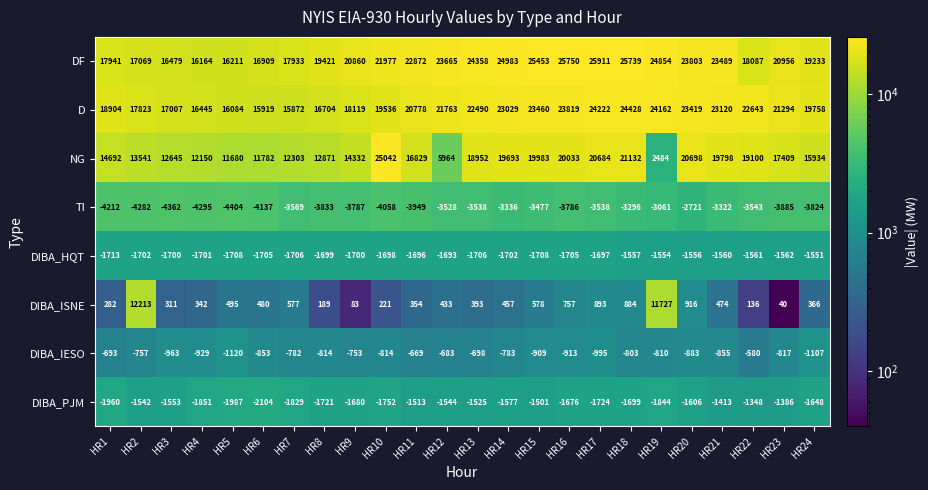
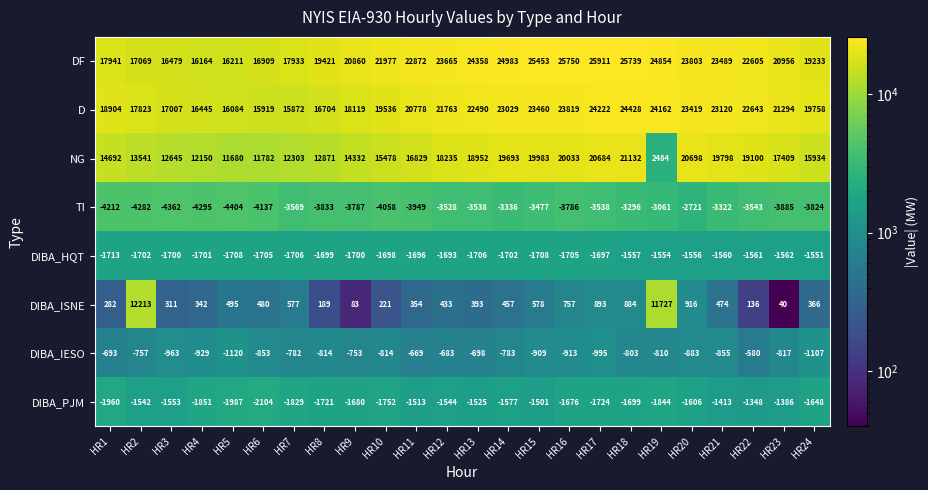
  {
    "DF": {
      "HR1": 17941,
      "HR2": 17069,
      "HR3": 16479,
      "HR4": 16164,
      "HR5": 16211,
      "HR6": 16909,
      "HR7": 17933,
      "HR8": 19421,
      "HR9": 20860,
      "HR10": 21977,
      "HR11": 22872,
      "HR12": 23665,
      "HR13": 24358,
      "HR14": 24983,
      "HR15": 25453,
      "HR16": 25750,
      "HR17": 25911,
      "HR18": 25739,
      "HR19": 24854,
      "HR20": 23803,
      "HR21": 23489,
-     "HR22": 18087,
+     "HR22": 22605,
      "HR23": 20956,
      "HR24": 19233
    },
    "D": {
      "HR1": 18904,
      "HR2": 17823,
      "HR3": 17007,
      "HR4": 16445,
      "HR5": 16084,
      "HR6": 15919,
      "HR7": 15872,
      "HR8": 16704,
      "HR9": 18119,
      "HR10": 19536,
      "HR11": 20778,
      "HR12": 21763,
      "HR13": 22490,
      "HR14": 23029,
      "HR15": 23460,
      "HR16": 23819,
      "HR17": 24222,
      "HR18": 24428,
      "HR19": 24162,
      "HR20": 23419,
      "HR21": 23120,
      "HR22": 22643,
      "HR23": 21294,
      "HR24": 19758
    },
    "NG": {
      "HR1": 14692,
      "HR2": 13541,
      "HR3": 12645,
      "HR4": 12150,
      "HR5": 11680,
      "HR6": 11782,
      "HR7": 12303,
      "HR8": 12871,
      "HR9": 14332,
-     "HR10": 25042,
+     "HR10": 15478,
      "HR11": 16829,
-     "HR12": 5964,
+     "HR12": 18235,
      "HR13": 18952,
      "HR14": 19693,
      "HR15": 19983,
      "HR16": 20033,
      "HR17": 20684,
      "HR18": 21132,
      "HR19": 2484,
      "HR20": 20698,
      "HR21": 19798,
      "HR22": 19100,
      "HR23": 17409,
      "HR24": 15934
    },
    "TI": {
      "HR1": -4212,
      "HR2": -4282,
      "HR3": -4362,
      "HR4": -4295,
      "HR5": -4404,
      "HR6": -4137,
      "HR7": -3569,
      "HR8": -3833,
      "HR9": -3787,
      "HR10": -4058,
      "HR11": -3949,
      "HR12": -3528,
      "HR13": -3538,
      "HR14": -3336,
      "HR15": -3477,
      "HR16": -3786,
      "HR17": -3538,
      "HR18": -3296,
      "HR19": -3061,
      "HR20": -2721,
      "HR21": -3322,
      "HR22": -3543,
      "HR23": -3885,
      "HR24": -3824
    },
    "DIBA_HQT": {
      "HR1": -1713,
      "HR2": -1702,
      "HR3": -1700,
      "HR4": -1701,
      "HR5": -1708,
      "HR6": -1705,
      "HR7": -1706,
      "HR8": -1699,
      "HR9": -1700,
      "HR10": -1698,
      "HR11": -1696,
      "HR12": -1693,
      "HR13": -1706,
      "HR14": -1702,
      "HR15": -1708,
      "HR16": -1705,
      "HR17": -1697,
      "HR18": -1557,
      "HR19": -1554,
      "HR20": -1556,
      "HR21": -1560,
      "HR22": -1561,
      "HR23": -1562,
      "HR24": -1551
    },
    "DIBA_ISNE": {
      "HR1": 282,
      "HR2": 12213,
      "HR3": 311,
      "HR4": 342,
      "HR5": 495,
      "HR6": 480,
      "HR7": 577,
      "HR8": 189,
      "HR9": 83,
      "HR10": 221,
      "HR11": 354,
      "HR12": 433,
      "HR13": 393,
      "HR14": 457,
      "HR15": 578,
      "HR16": 757,
      "HR17": 893,
      "HR18": 884,
      "HR19": 11727,
      "HR20": 916,
      "HR21": 474,
      "HR22": 136,
      "HR23": 40,
      "HR24": 366
    },
    "DIBA_IESO": {
      "HR1": -693,
      "HR2": -757,
      "HR3": -963,
      "HR4": -929,
      "HR5": -1120,
      "HR6": -853,
      "HR7": -782,
      "HR8": -814,
      "HR9": -753,
      "HR10": -814,
      "HR11": -669,
      "HR12": -683,
      "HR13": -698,
      "HR14": -783,
      "HR15": -909,
      "HR16": -913,
      "HR17": -995,
      "HR18": -803,
      "HR19": -810,
      "HR20": -883,
      "HR21": -855,
      "HR22": -580,
      "HR23": -817,
      "HR24": -1107
    },
    "DIBA_PJM": {
      "HR1": -1960,
      "HR2": -1542,
      "HR3": -1553,
      "HR4": -1851,
      "HR5": -1987,
      "HR6": -2104,
      "HR7": -1829,
      "HR8": -1721,
      "HR9": -1680,
      "HR10": -1752,
      "HR11": -1513,
      "HR12": -1544,
      "HR13": -1525,
      "HR14": -1577,
      "HR15": -1501,
      "HR16": -1676,
      "HR17": -1724,
      "HR18": -1699,
      "HR19": -1844,
      "HR20": -1606,
      "HR21": -1413,
      "HR22": -1348,
      "HR23": -1386,
      "HR24": -1648
    }
  }
